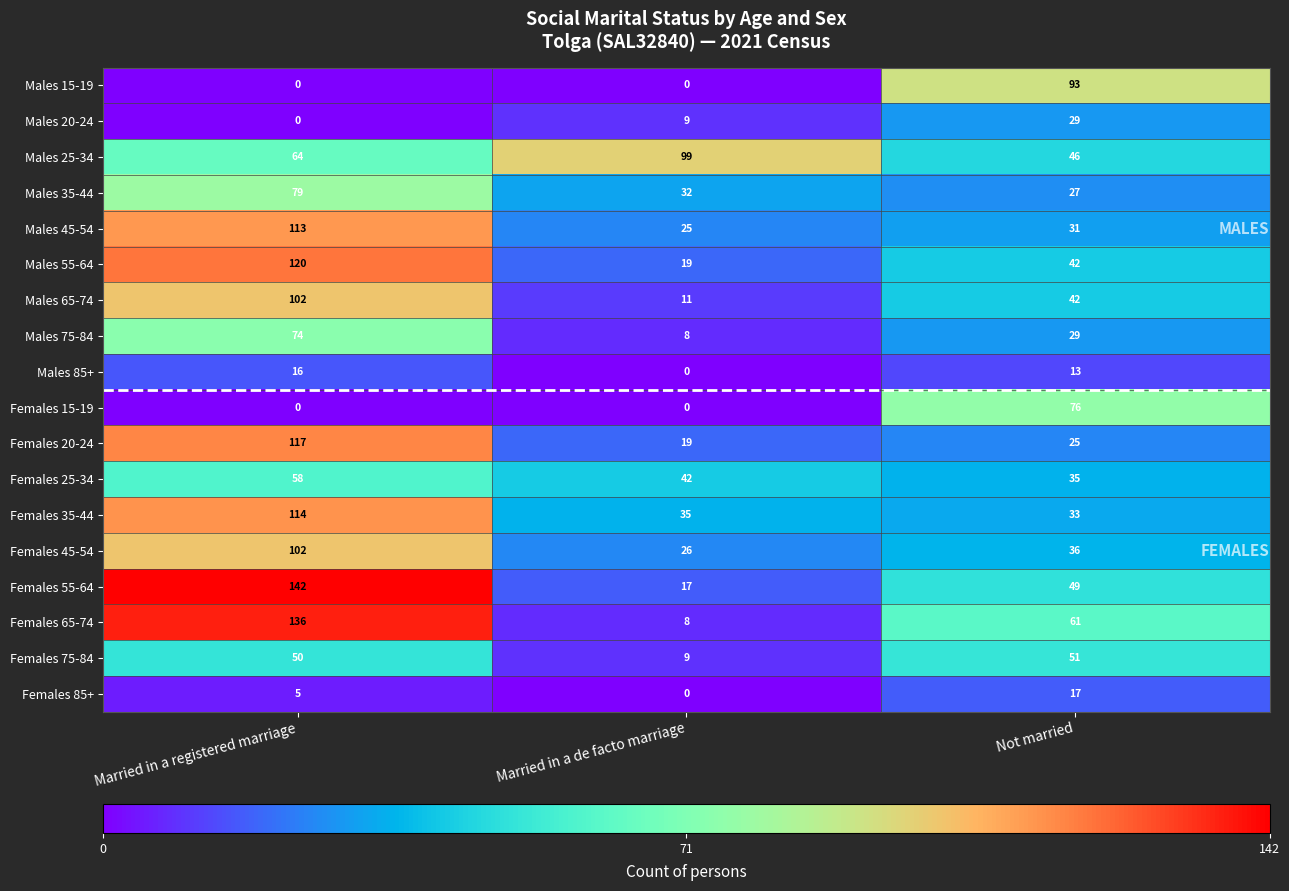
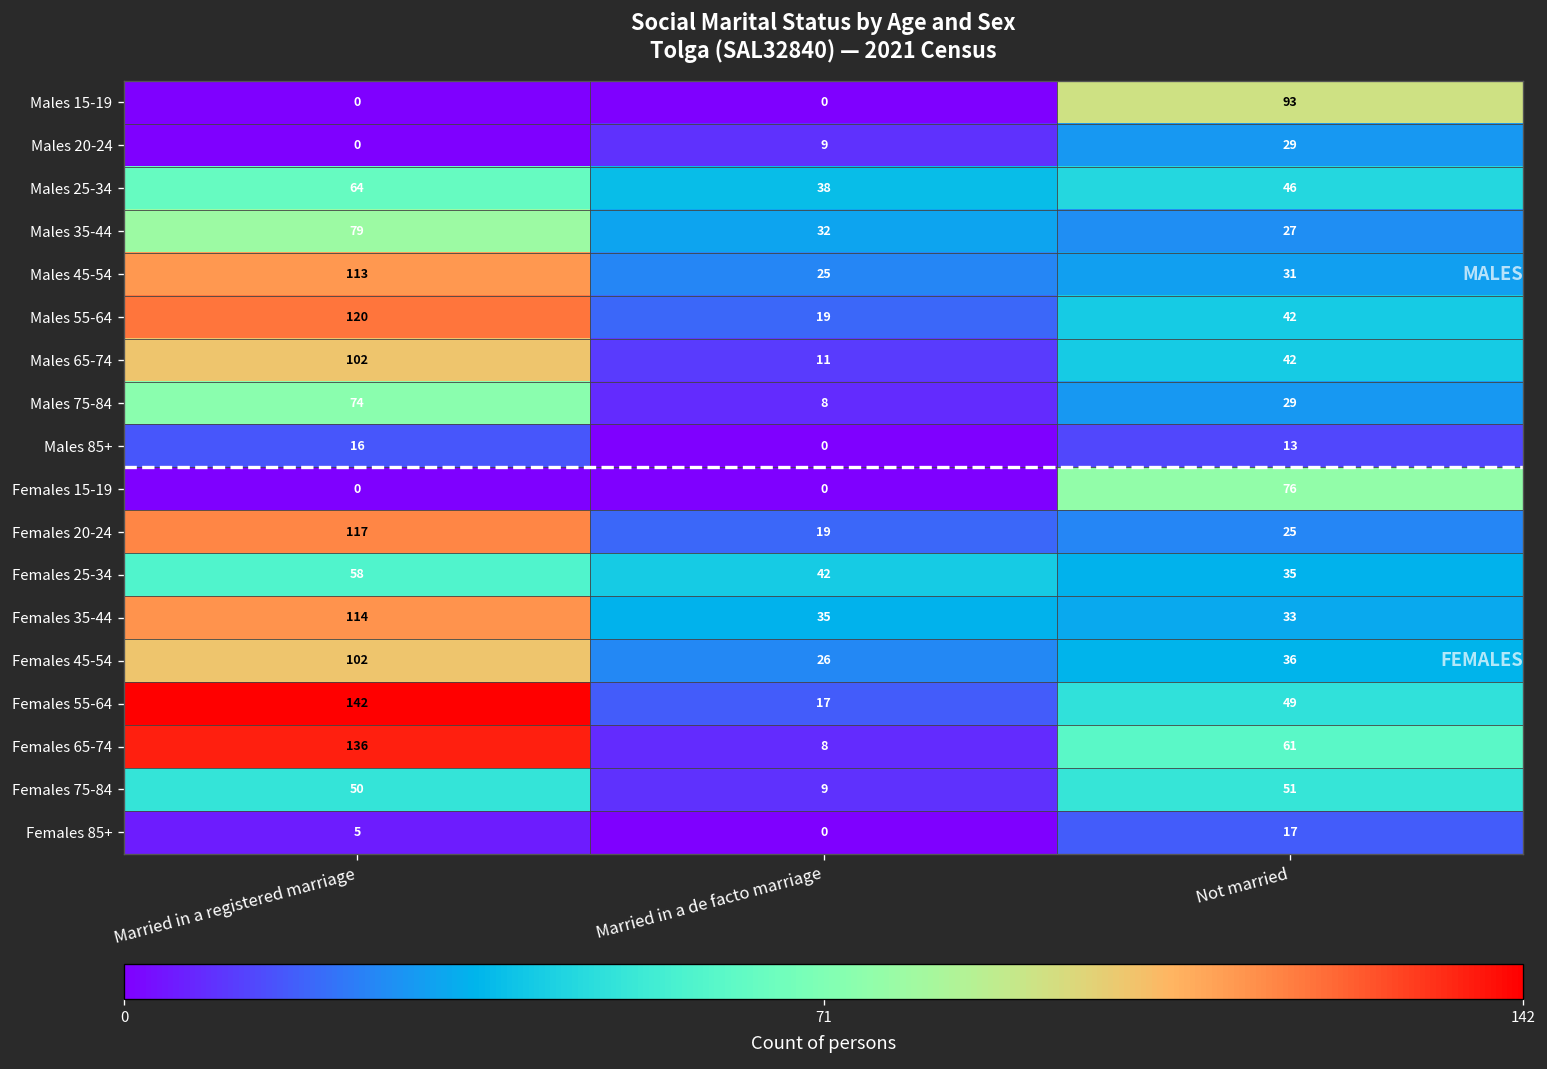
  {
    "Males 15-19": {
      "Married in a registered marriage": 0,
      "Married in a de facto marriage": 0,
      "Not married": 93
    },
    "Males 20-24": {
      "Married in a registered marriage": 0,
      "Married in a de facto marriage": 9,
      "Not married": 29
    },
    "Males 25-34": {
      "Married in a registered marriage": 64,
-     "Married in a de facto marriage": 99,
+     "Married in a de facto marriage": 38,
      "Not married": 46
    },
    "Males 35-44": {
      "Married in a registered marriage": 79,
      "Married in a de facto marriage": 32,
      "Not married": 27
    },
    "Males 45-54": {
      "Married in a registered marriage": 113,
      "Married in a de facto marriage": 25
    },
    "Males 55-64": {
      "Married in a registered marriage": 120,
      "Married in a de facto marriage": 19,
      "Not married": 42
    },
    "Males 65-74": {
      "Married in a registered marriage": 102,
      "Married in a de facto marriage": 11,
      "Not married": 42
    },
    "Males 75-84": {
      "Married in a registered marriage": 74,
      "Married in a de facto marriage": 8,
      "Not married": 29
    },
    "Males 85+": {
      "Married in a registered marriage": 16,
      "Married in a de facto marriage": 0,
      "Not married": 13
    },
    "Females 15-19": {
      "Married in a registered marriage": 0,
      "Married in a de facto marriage": 0,
      "Not married": 76
    },
    "Females 20-24": {
      "Married in a registered marriage": 117,
      "Married in a de facto marriage": 19,
      "Not married": 25
    },
    "Females 25-34": {
      "Married in a registered marriage": 58,
      "Married in a de facto marriage": 42,
      "Not married": 35
    },
    "Females 35-44": {
      "Married in a registered marriage": 114,
      "Married in a de facto marriage": 35,
      "Not married": 33
    },
    "Females 45-54": {
      "Married in a registered marriage": 102,
      "Married in a de facto marriage": 26
    },
    "Females 55-64": {
      "Married in a registered marriage": 142,
      "Married in a de facto marriage": 17,
      "Not married": 49
    },
    "Females 65-74": {
      "Married in a registered marriage": 136,
      "Married in a de facto marriage": 8,
      "Not married": 61
    },
    "Females 75-84": {
      "Married in a registered marriage": 50,
      "Married in a de facto marriage": 9,
      "Not married": 51
    },
    "Females 85+": {
      "Married in a registered marriage": 5,
      "Married in a de facto marriage": 0,
      "Not married": 17
    }
  }
